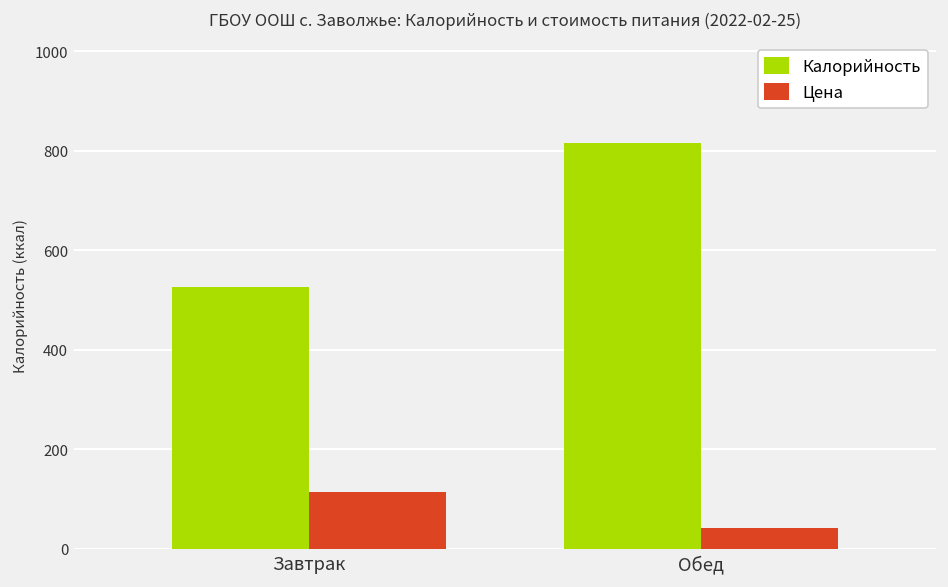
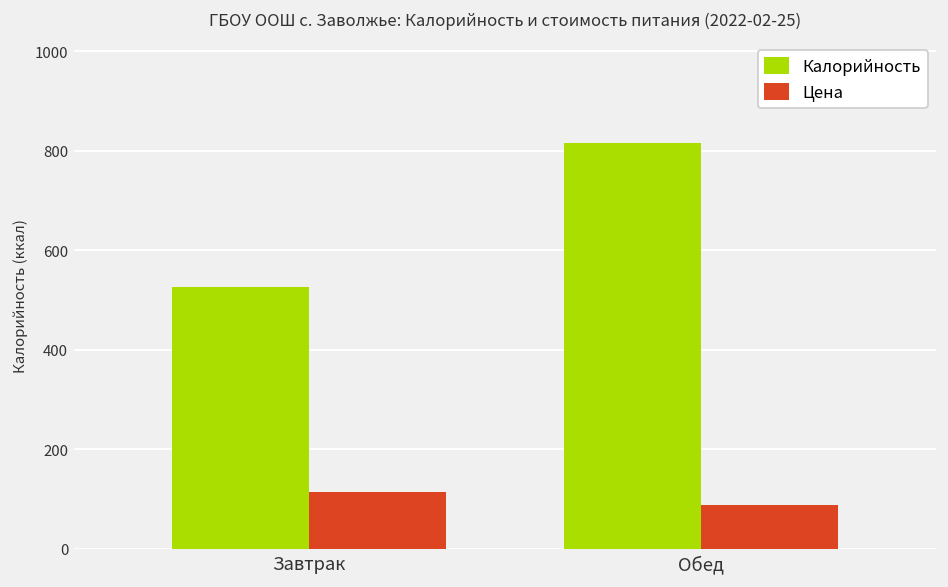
  {
    "Калорийность": {
      "Завтрак": 530,
      "Обед": 820
    },
    "Цена": {
      "Завтрак": 110,
-     "Обед": 40
+     "Обед": 90
    }
  }
